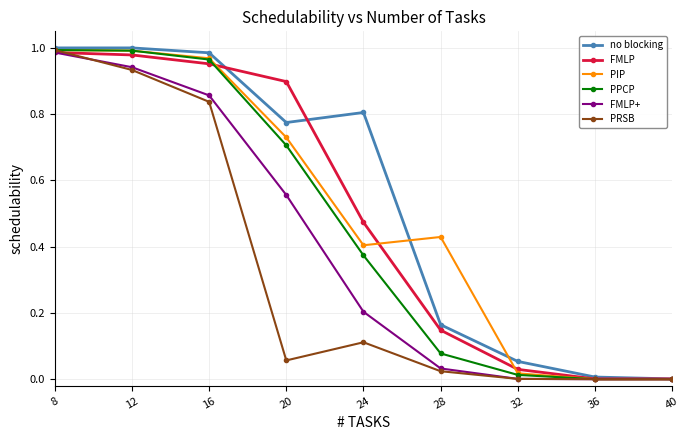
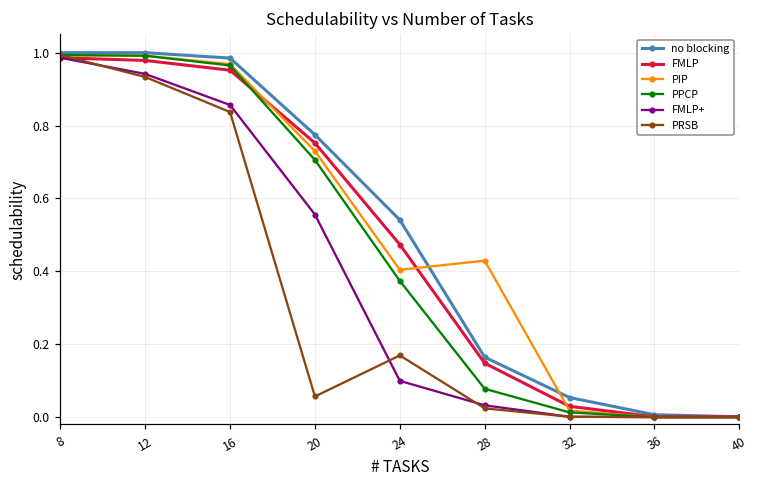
  {
    "no blocking": {
      "12": 1.00,
      "16": 0.99,
      "20": 0.77,
-     "24": 0.81,
+     "24": 0.54,
      "28": 0.16,
      "32": 0.05
    },
    "FMLP": {
      "12": 0.98,
      "16": 0.95,
-     "20": 0.90,
+     "20": 0.75,
      "24": 0.47,
      "28": 0.15,
      "32": 0.03
    },
    "PIP": {
      "20": 0.73,
      "24": 0.40,
      "28": 0.43
    },
    "PPCP": {
      "20": 0.71,
      "24": 0.37,
      "28": 0.08
    },
    "FMLP+": {
      "12": 0.94,
      "16": 0.86,
      "20": 0.56,
-     "24": 0.20,
+     "24": 0.10,
      "28": 0.03
    },
    "PRSB": {
      "12": 0.93,
      "16": 0.84,
      "20": 0.06,
-     "24": 0.11,
+     "24": 0.17,
      "28": 0.02
    }
  }
